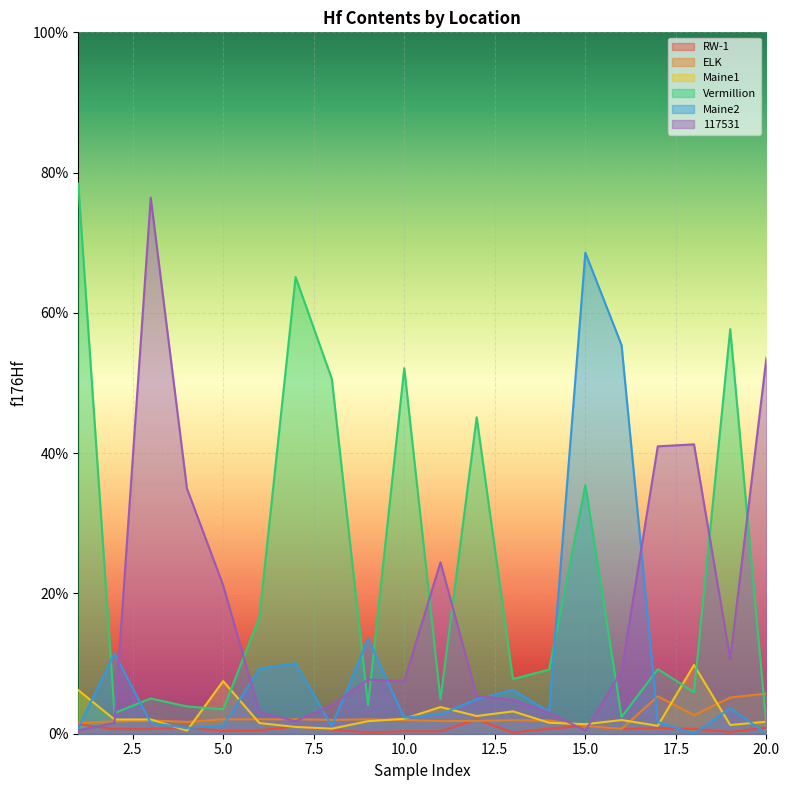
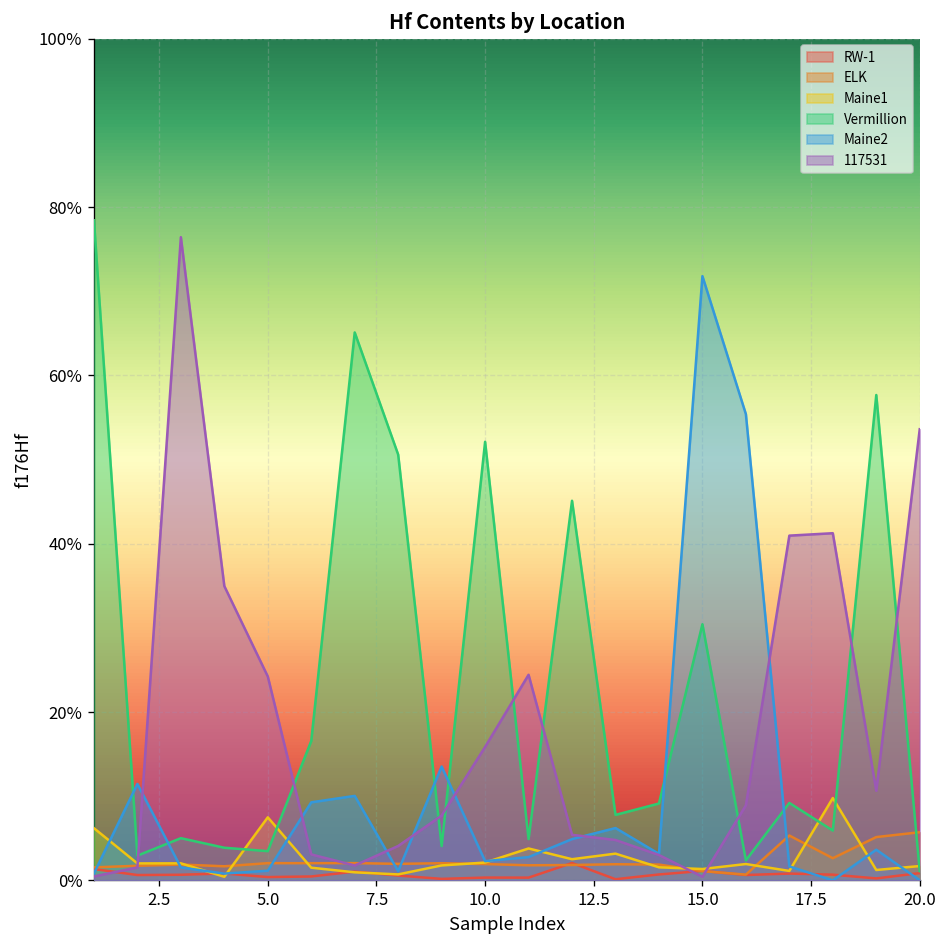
  {
    "Vermillion": {
      "5.0": "3%",
      "10.0": "52%",
-     "15.0": "35%"
+     "15.0": "30%"
    },
    "Maine2": {
      "5.0": "1%",
-     "15.0": "69%",
+     "15.0": "72%",
      "20.0": "0%"
    },
    "117531": {
-     "5.0": "21%",
-     "10.0": "8%",
+     "5.0": "24%",
+     "10.0": "16%",
      "15.0": "0%",
      "20.0": "54%"
    }
  }
